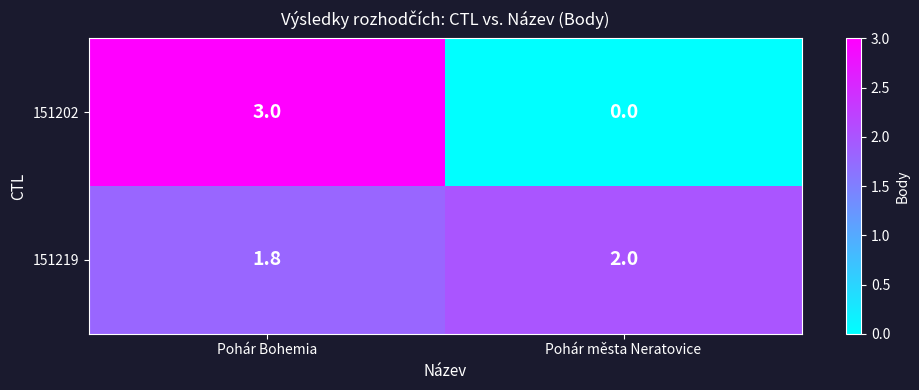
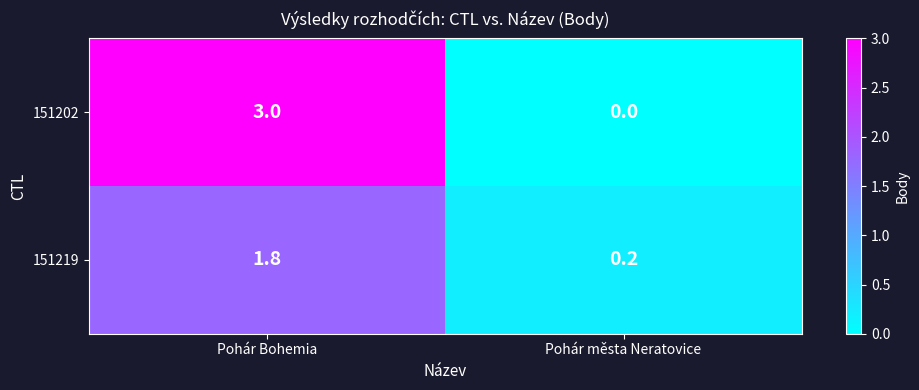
  {
    "151202": {
      "Pohár Bohemia": 3.0,
      "Pohár města Neratovice": 0.0
    },
    "151219": {
      "Pohár Bohemia": 1.8,
-     "Pohár města Neratovice": 2.0
+     "Pohár města Neratovice": 0.2
    }
  }
